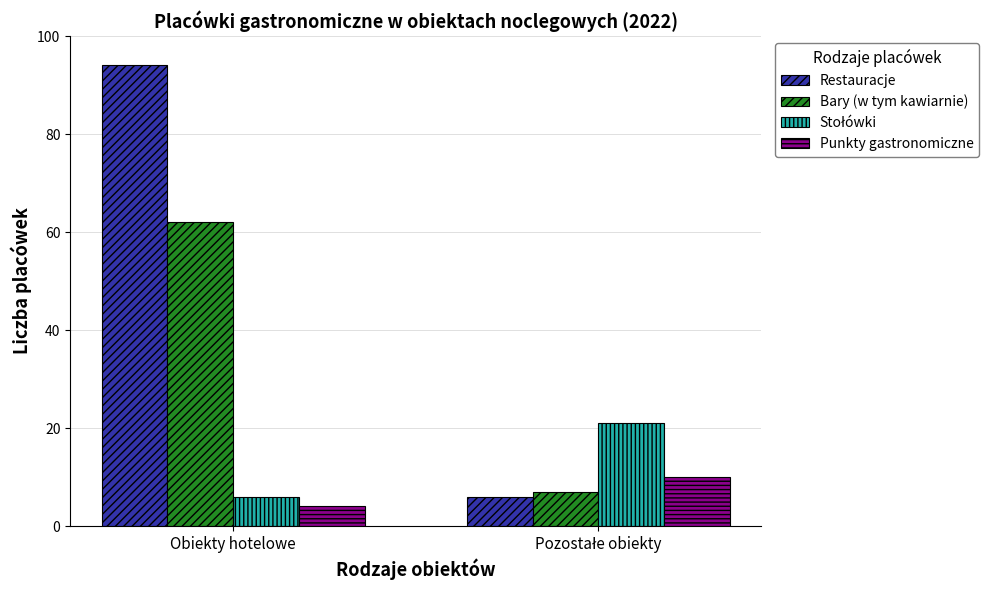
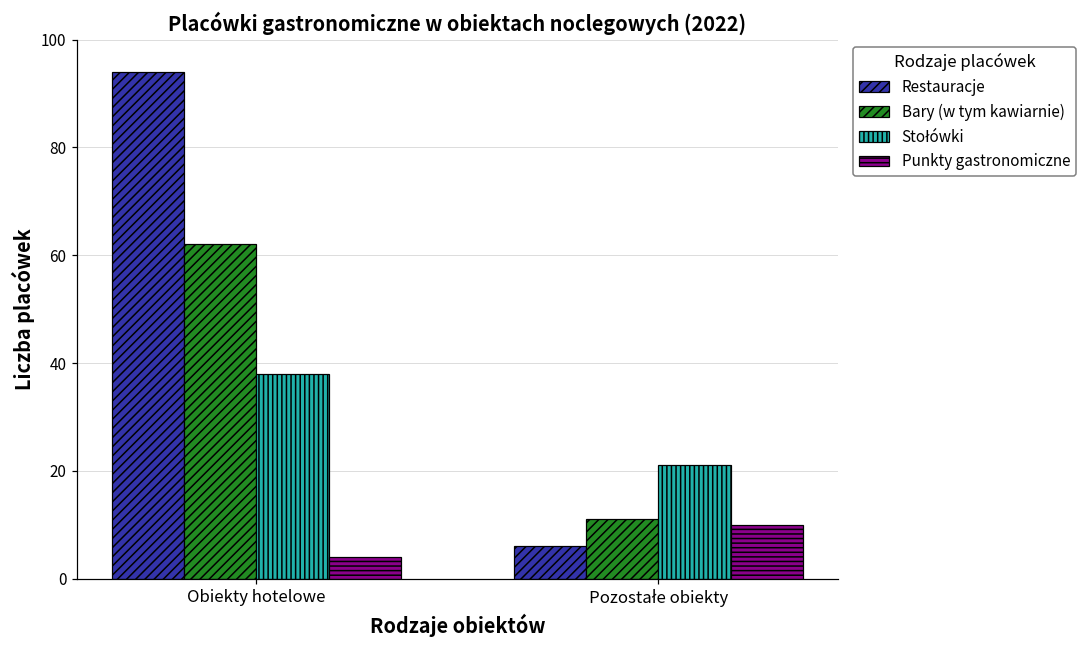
  {
    "Restauracje": {
      "Obiekty hotelowe": 94,
      "Pozostałe obiekty": 6
    },
    "Bary (w tym kawiarnie)": {
      "Obiekty hotelowe": 62,
-     "Pozostałe obiekty": 7
+     "Pozostałe obiekty": 11
    },
    "Stołówki": {
-     "Obiekty hotelowe": 6,
+     "Obiekty hotelowe": 38,
      "Pozostałe obiekty": 21
    },
    "Punkty gastronomiczne": {
      "Obiekty hotelowe": 4,
      "Pozostałe obiekty": 10
    }
  }
